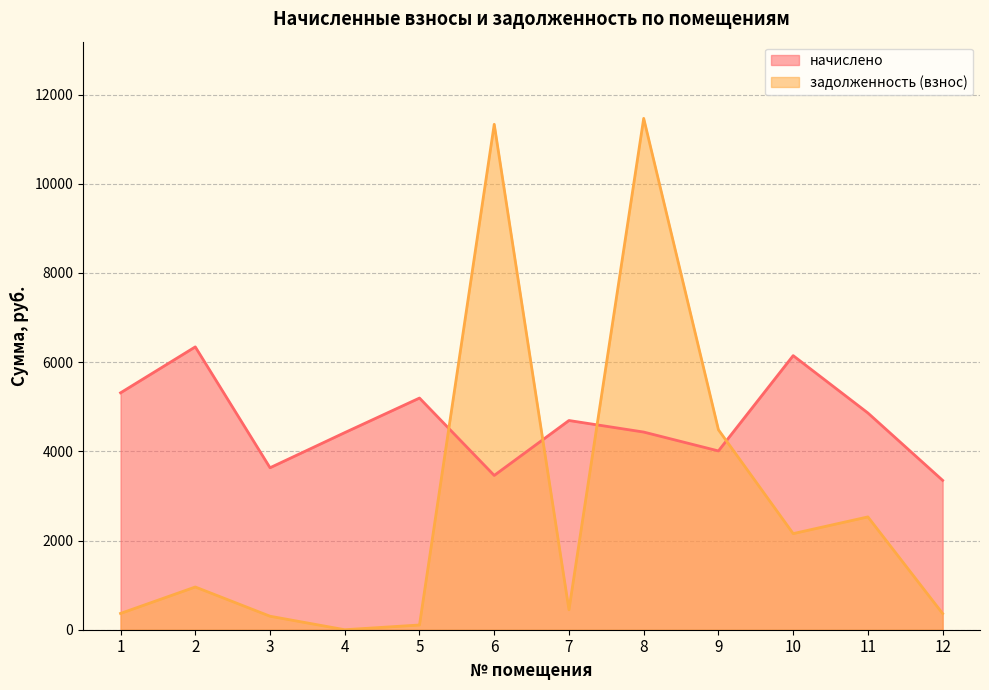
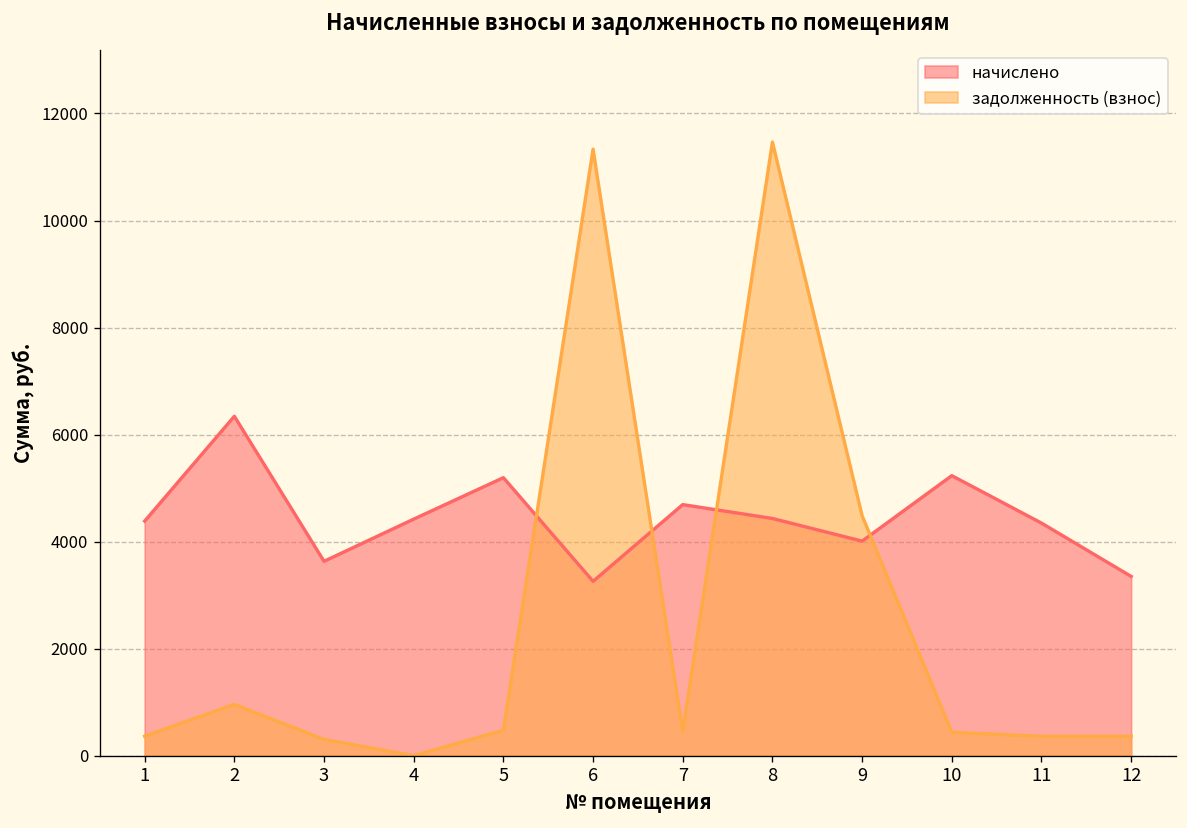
  {
    "начислено": {
-     "1": 5300,
+     "1": 4400,
      "2": 6300,
      "3": 3600,
      "4": 4400,
      "5": 5200,
-     "6": 3500,
+     "6": 3300,
      "7": 4700,
      "8": 4400,
      "9": 4000,
-     "10": 6100,
-     "11": 4900,
+     "10": 5200,
+     "11": 4300,
      "12": 3300
    },
    "задолженность (взнос)": {
      "1": 400,
      "2": 1000,
      "3": 300,
      "4": 0,
-     "5": 100,
+     "5": 500,
      "6": 11300,
      "7": 400,
      "8": 11500,
      "9": 4500,
-     "10": 2200,
-     "11": 2500,
+     "10": 400,
+     "11": 400,
      "12": 400
    }
  }
